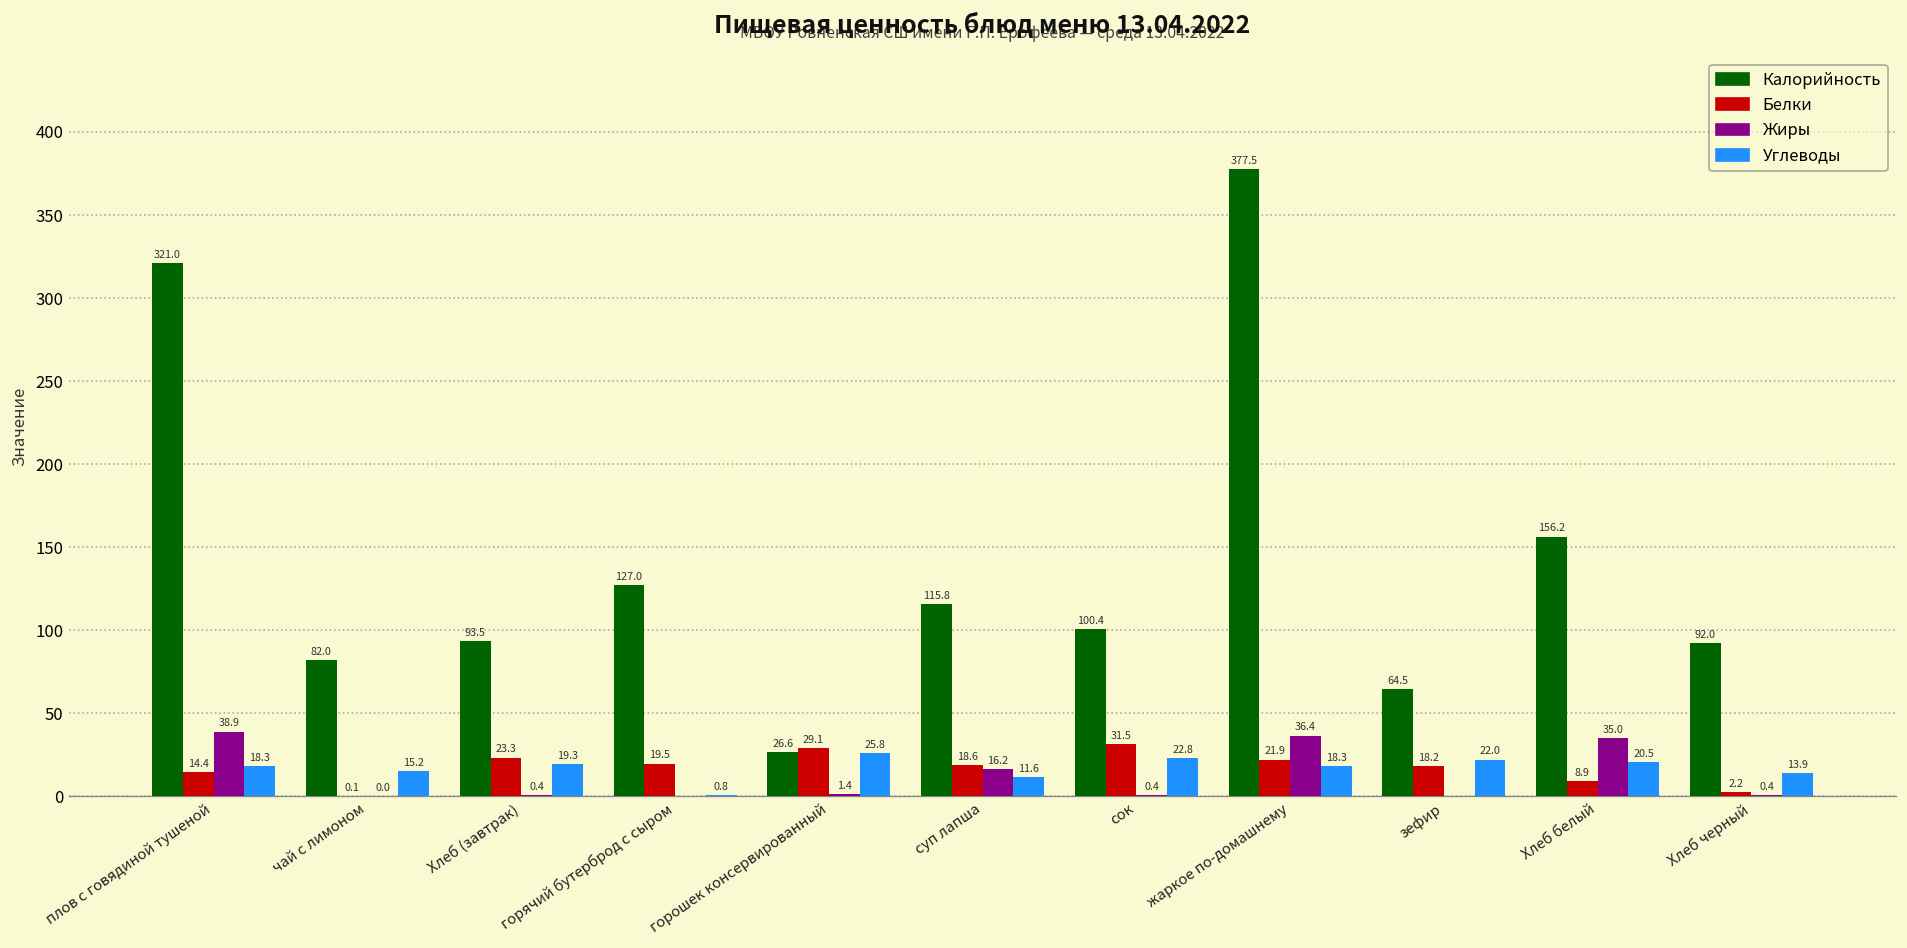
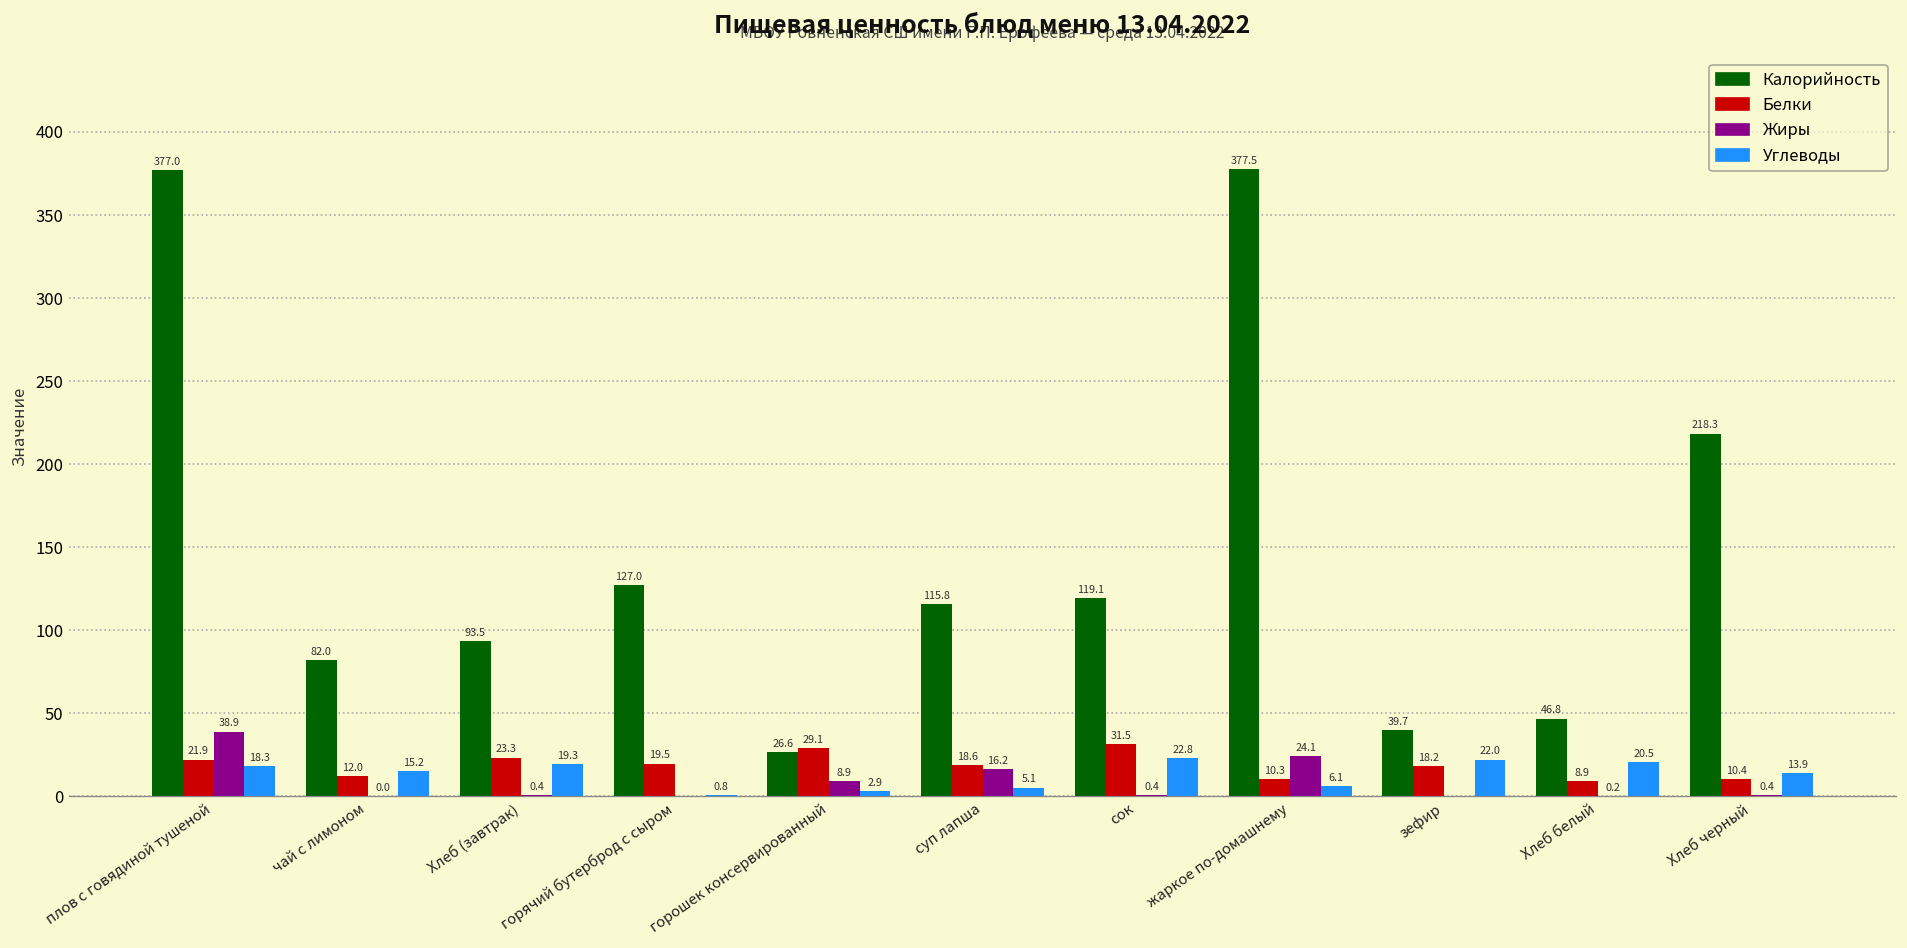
  {
    "Калорийность": {
-     "плов с говядиной тушеной": 321.0,
+     "плов с говядиной тушеной": 377.0,
      "чай с лимоном": 82.0,
      "Хлеб (завтрак)": 93.5,
      "горячий бутерброд с сыром": 127.0,
      "горошек консервированный": 26.6,
      "суп лапша": 115.8,
-     "сок": 100.4,
+     "сок": 119.1,
      "жаркое по-домашнему": 377.5,
-     "зефир": 64.5,
-     "Хлеб белый": 156.2,
-     "Хлеб черный": 92.0
+     "зефир": 39.7,
+     "Хлеб белый": 46.8,
+     "Хлеб черный": 218.3
    },
    "Белки": {
-     "плов с говядиной тушеной": 14.4,
-     "чай с лимоном": 0.1,
+     "плов с говядиной тушеной": 21.9,
+     "чай с лимоном": 12.0,
      "Хлеб (завтрак)": 23.3,
      "горячий бутерброд с сыром": 19.5,
      "горошек консервированный": 29.1,
      "суп лапша": 18.6,
      "сок": 31.5,
-     "жаркое по-домашнему": 21.9,
+     "жаркое по-домашнему": 10.3,
      "зефир": 18.2,
      "Хлеб белый": 8.9,
-     "Хлеб черный": 2.2
+     "Хлеб черный": 10.4
    },
    "Жиры": {
      "плов с говядиной тушеной": 38.9,
      "чай с лимоном": 0.0,
      "Хлеб (завтрак)": 0.4,
-     "горошек консервированный": 1.4,
+     "горошек консервированный": 8.9,
      "суп лапша": 16.2,
      "сок": 0.4,
-     "жаркое по-домашнему": 36.4,
-     "Хлеб белый": 35.0,
+     "жаркое по-домашнему": 24.1,
+     "Хлеб белый": 0.2,
      "Хлеб черный": 0.4
    },
    "Углеводы": {
      "плов с говядиной тушеной": 18.3,
      "чай с лимоном": 15.2,
      "Хлеб (завтрак)": 19.3,
      "горячий бутерброд с сыром": 0.8,
-     "горошек консервированный": 25.8,
-     "суп лапша": 11.6,
+     "горошек консервированный": 2.9,
+     "суп лапша": 5.1,
      "сок": 22.8,
-     "жаркое по-домашнему": 18.3,
+     "жаркое по-домашнему": 6.1,
      "зефир": 22.0,
      "Хлеб белый": 20.5,
      "Хлеб черный": 13.9
    }
  }
